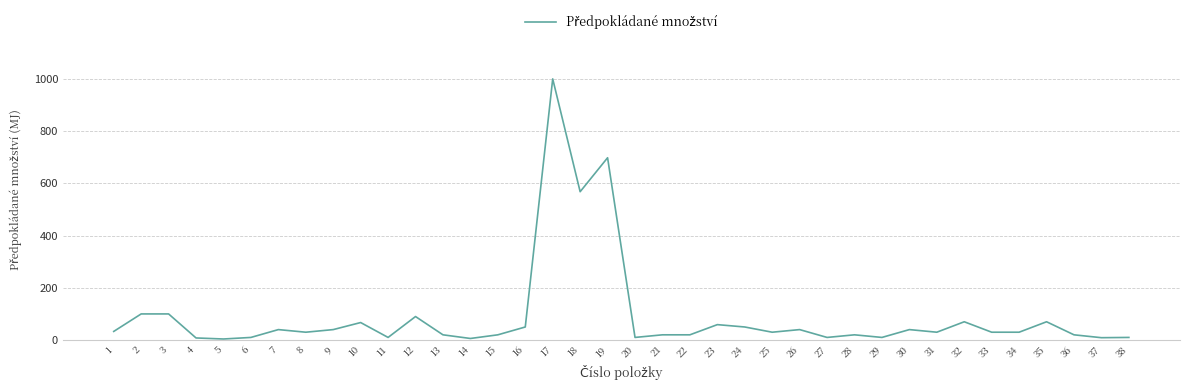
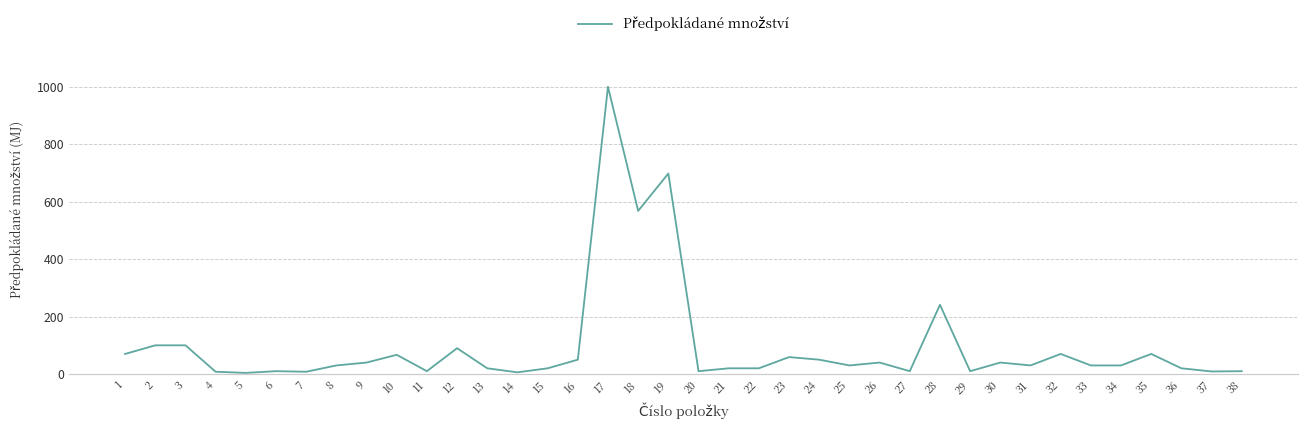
  {
-   "1": 30,
+   "1": 70,
    "2": 100,
    "3": 100,
    "4": 10,
    "5": 0,
    "6": 10,
-   "7": 40,
+   "7": 10,
    "8": 30,
    "9": 40,
    "10": 70,
    "11": 10,
    "12": 90,
    "13": 20,
    "14": 10,
    "15": 20,
    "16": 50,
    "17": 1000,
    "18": 570,
    "19": 700,
    "20": 10,
    "21": 20,
    "22": 20,
    "23": 60,
    "24": 50,
    "25": 30,
    "26": 40,
    "27": 10,
-   "28": 20,
+   "28": 240,
    "29": 10,
    "30": 40,
    "31": 30,
    "32": 70,
    "33": 30,
    "34": 30,
    "35": 70,
    "36": 20,
    "37": 10,
    "38": 10
  }
